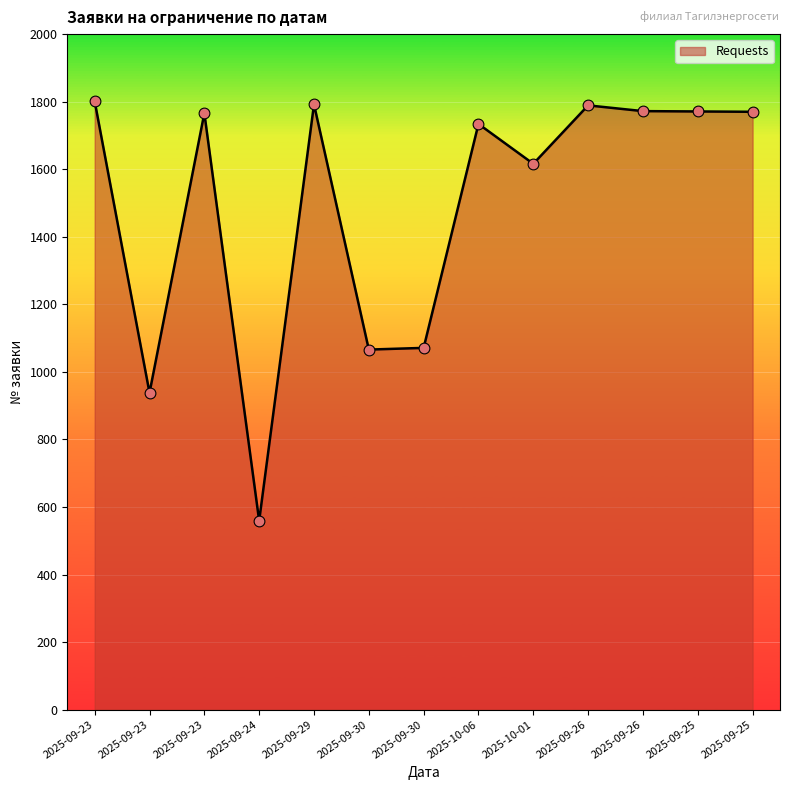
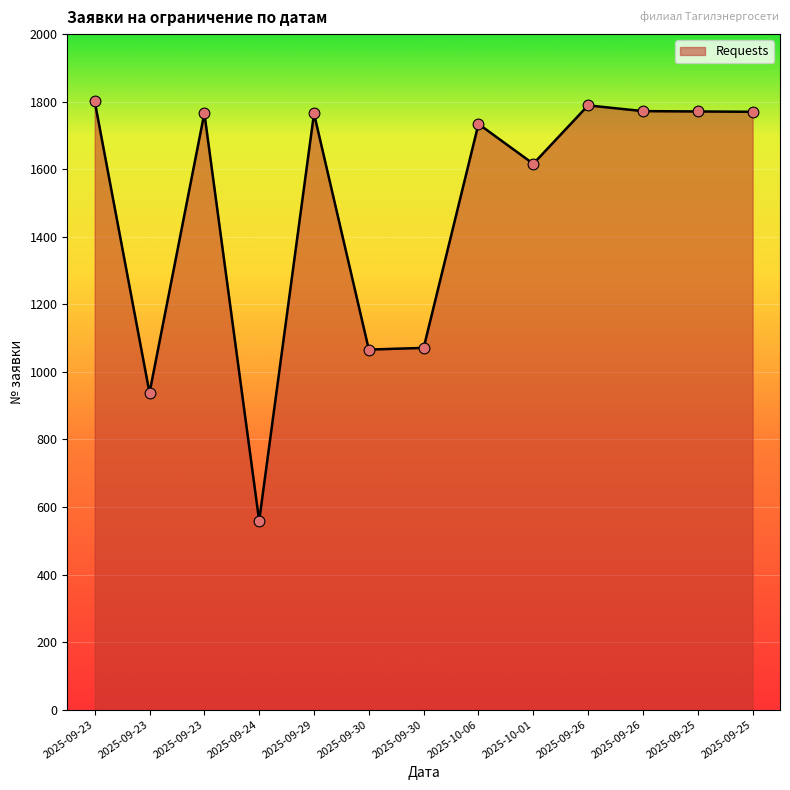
  {
    "2025-09-24": 560,
-   "2025-09-29": 1790,
+   "2025-09-29": 1770,
    "2025-10-06": 1730,
    "2025-10-01": 1620
  }
